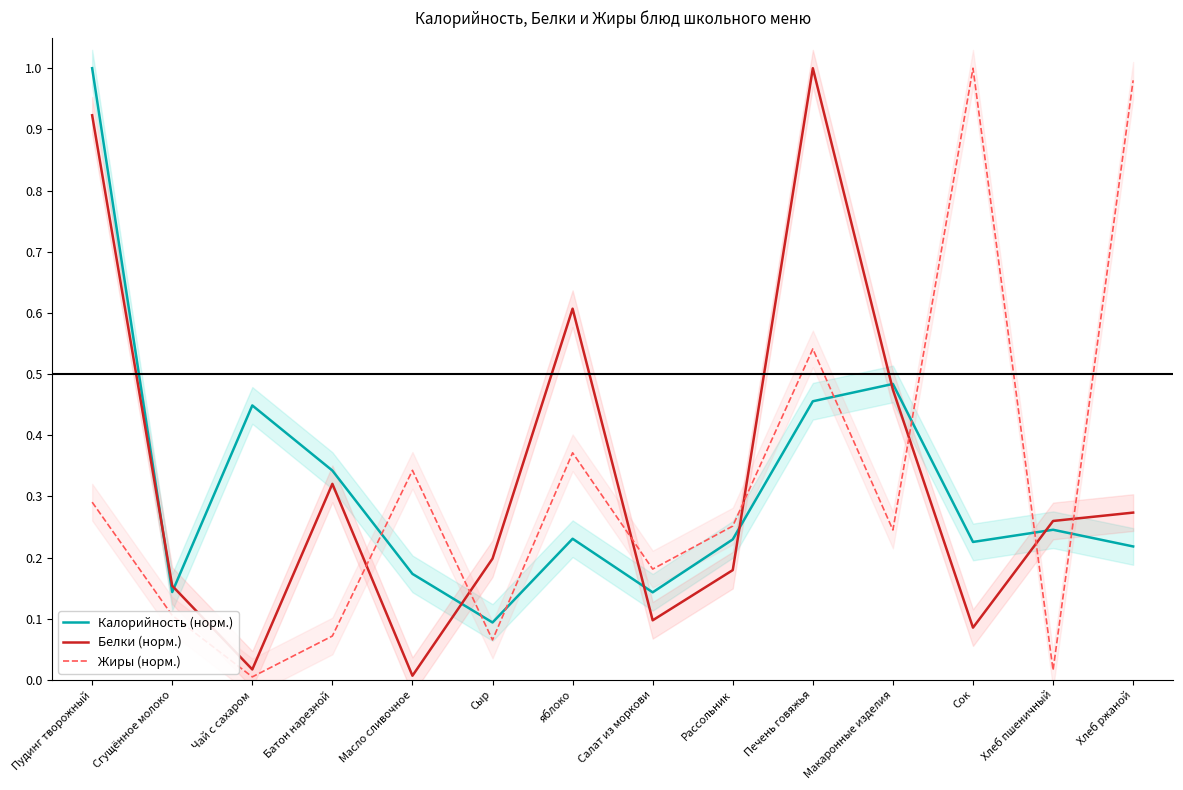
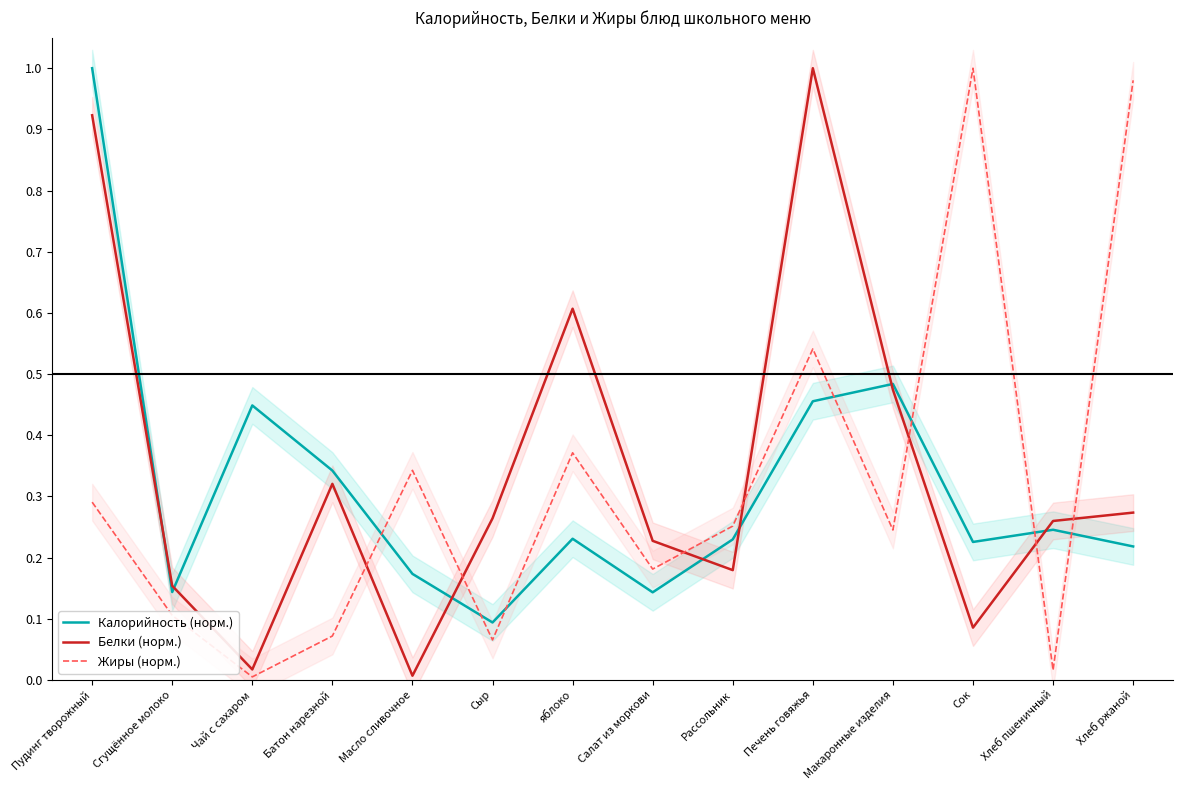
  {
    "Калорийность (норм.)": {
      "Пудинг творожный": 1.00,
      "Сгущённое молоко": 0.14,
      "Чай с сахаром": 0.45,
      "Батон нарезной": 0.34,
      "Масло сливочное": 0.17,
      "яблоко": 0.23,
      "Салат из моркови": 0.14,
      "Рассольник": 0.23,
      "Печень говяжья": 0.46,
      "Макаронные изделия": 0.48,
      "Сок": 0.23,
      "Хлеб пшеничный": 0.25,
      "Хлеб ржаной": 0.22
    },
    "Белки (норм.)": {
      "Пудинг творожный": 0.92,
      "Сгущённое молоко": 0.15,
      "Чай с сахаром": 0.02,
      "Батон нарезной": 0.32,
      "Масло сливочное": 0.01,
-     "Сыр": 0.20,
+     "Сыр": 0.26,
      "яблоко": 0.61,
-     "Салат из моркови": 0.10,
+     "Салат из моркови": 0.23,
      "Рассольник": 0.18,
      "Печень говяжья": 1.00,
      "Макаронные изделия": 0.47,
      "Сок": 0.09,
      "Хлеб пшеничный": 0.26,
      "Хлеб ржаной": 0.27
    },
    "Жиры (норм.)": {
      "Пудинг творожный": 0.29,
      "Чай с сахаром": 0.00,
      "Батон нарезной": 0.07,
      "Масло сливочное": 0.34,
      "Сыр": 0.07,
      "яблоко": 0.37,
      "Салат из моркови": 0.18,
      "Рассольник": 0.25,
      "Печень говяжья": 0.54,
      "Макаронные изделия": 0.25,
      "Сок": 1.00,
      "Хлеб пшеничный": 0.02,
      "Хлеб ржаной": 0.98
    }
  }
